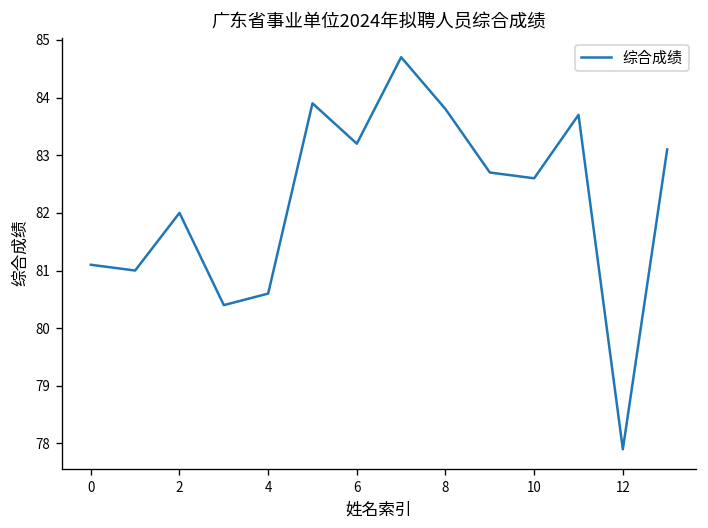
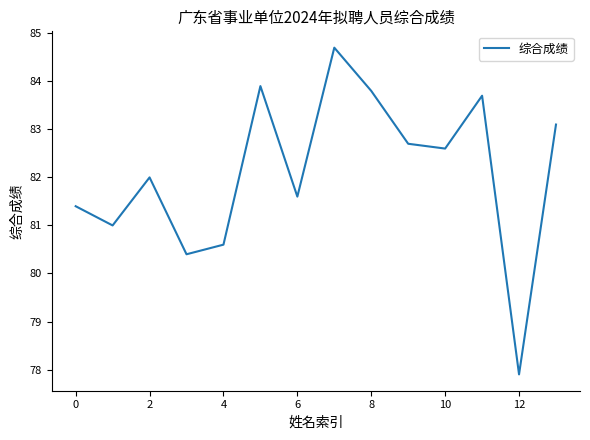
  {
-   "0": 81.1,
+   "0": 81.4,
    "2": 82.0,
    "4": 80.6,
-   "6": 83.2,
+   "6": 81.6,
    "8": 83.8,
    "10": 82.6,
    "12": 77.9
  }
